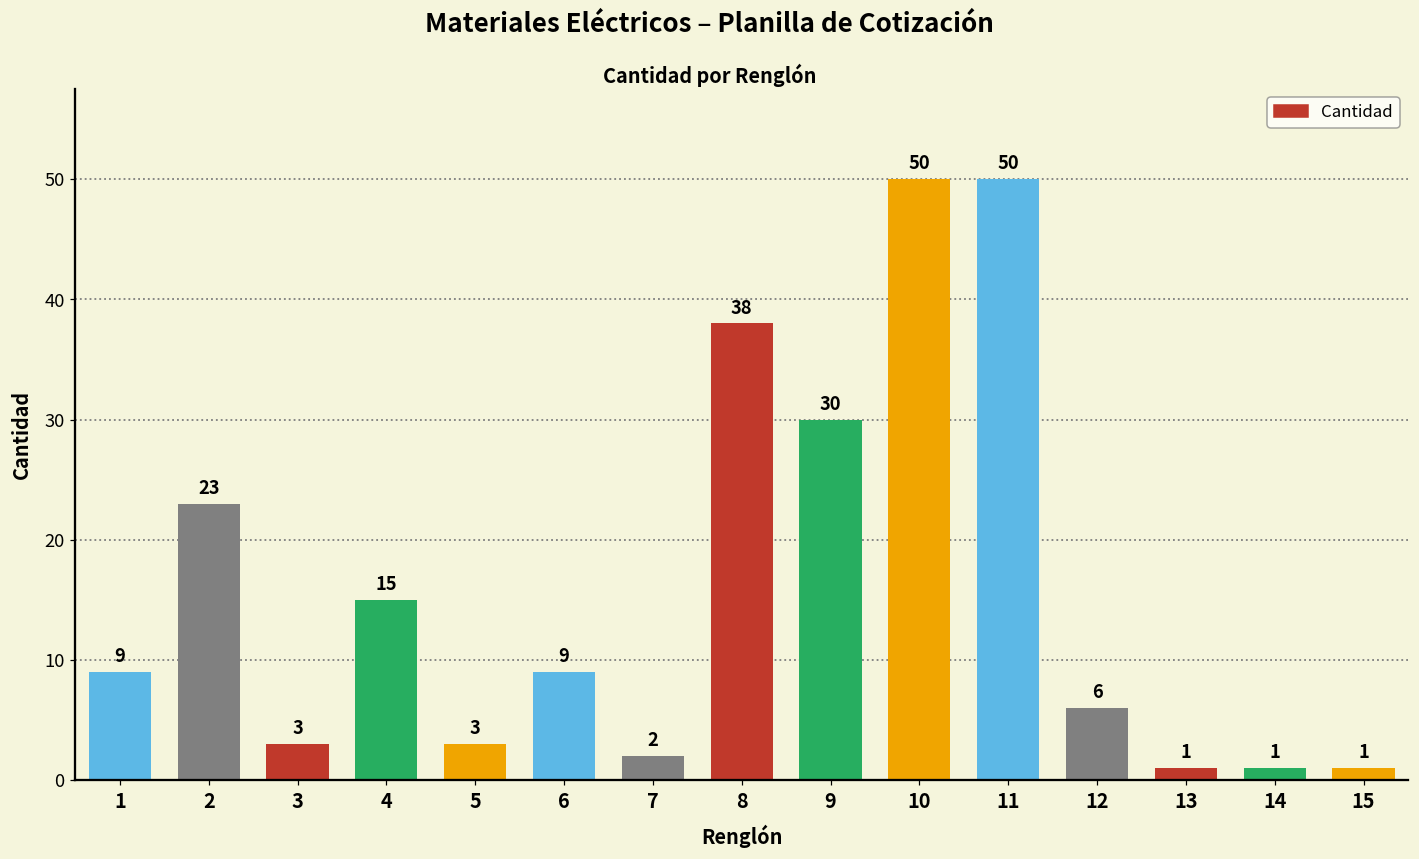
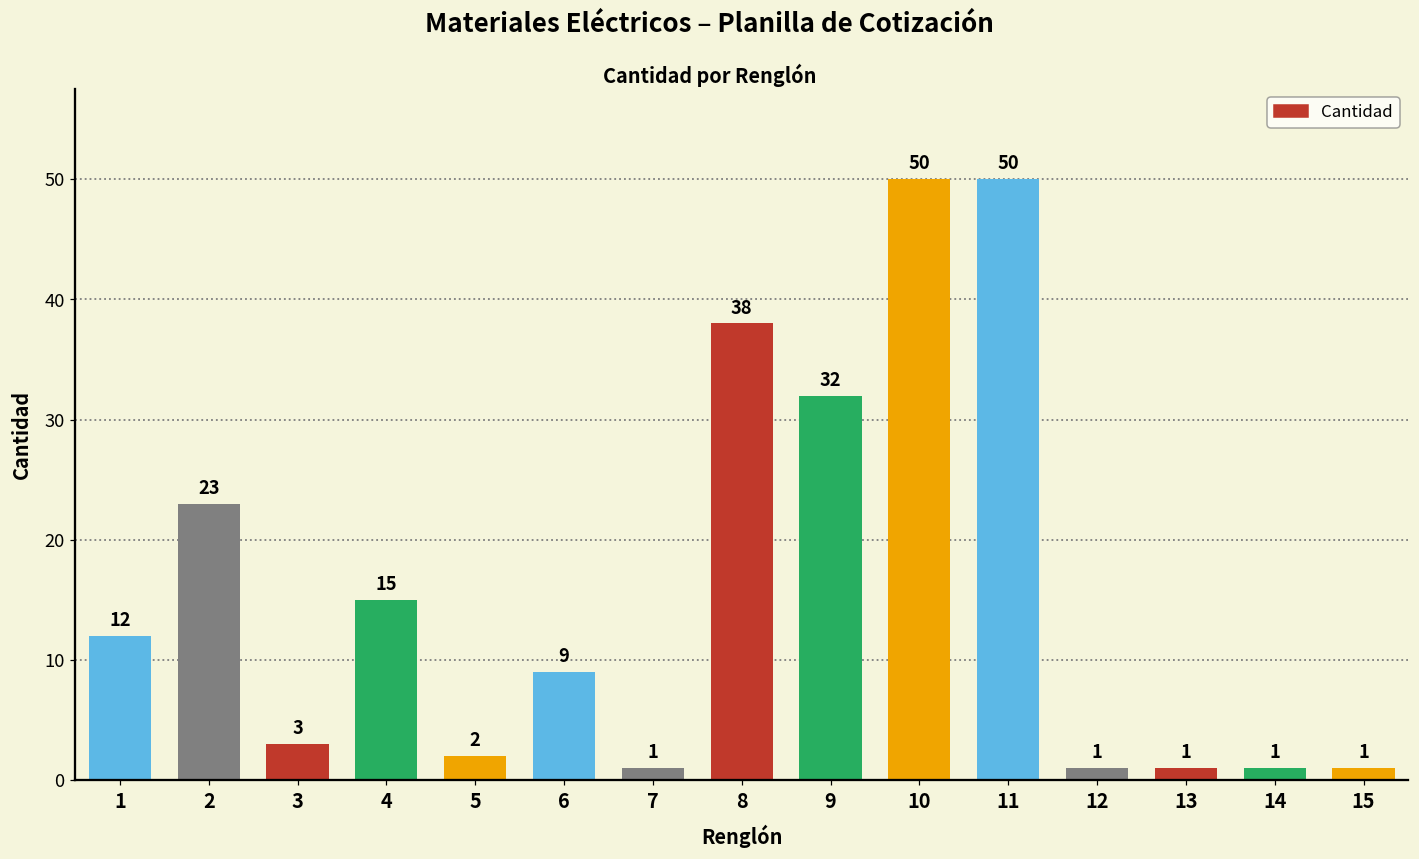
  {
-   "1": 9,
+   "1": 12,
    "2": 23,
    "3": 3,
    "4": 15,
-   "5": 3,
+   "5": 2,
    "6": 9,
-   "7": 2,
+   "7": 1,
    "8": 38,
-   "9": 30,
+   "9": 32,
    "10": 50,
    "11": 50,
-   "12": 6,
+   "12": 1,
    "13": 1,
    "14": 1,
    "15": 1
  }
